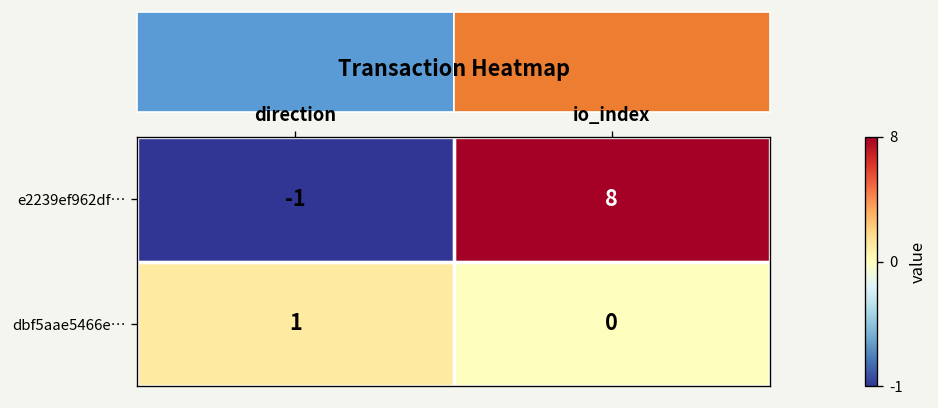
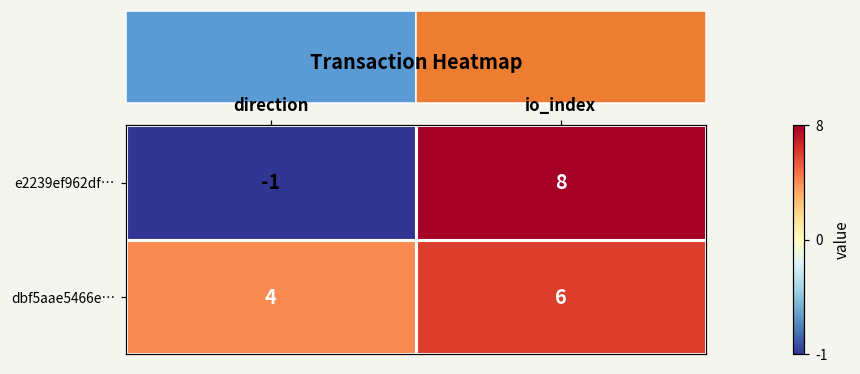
  {
    "e2239ef962df…": {
      "direction": -1,
      "io_index": 8
    },
    "dbf5aae5466e…": {
-     "direction": 1,
-     "io_index": 0
+     "direction": 4,
+     "io_index": 6
    }
  }
